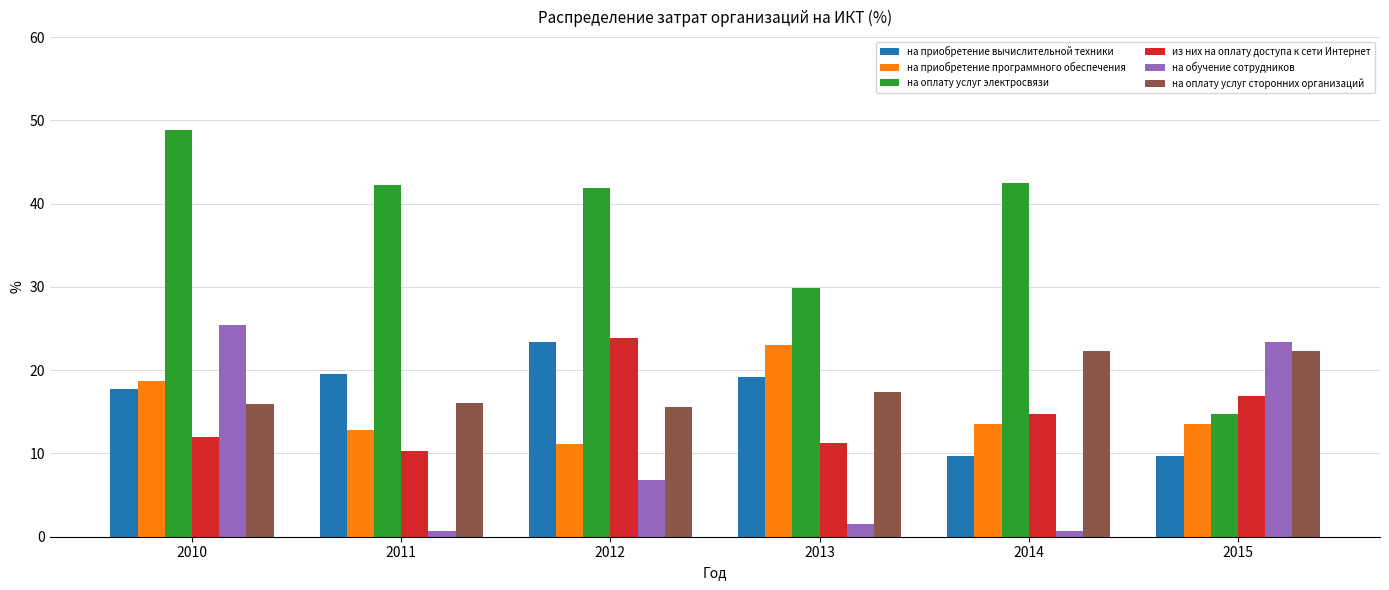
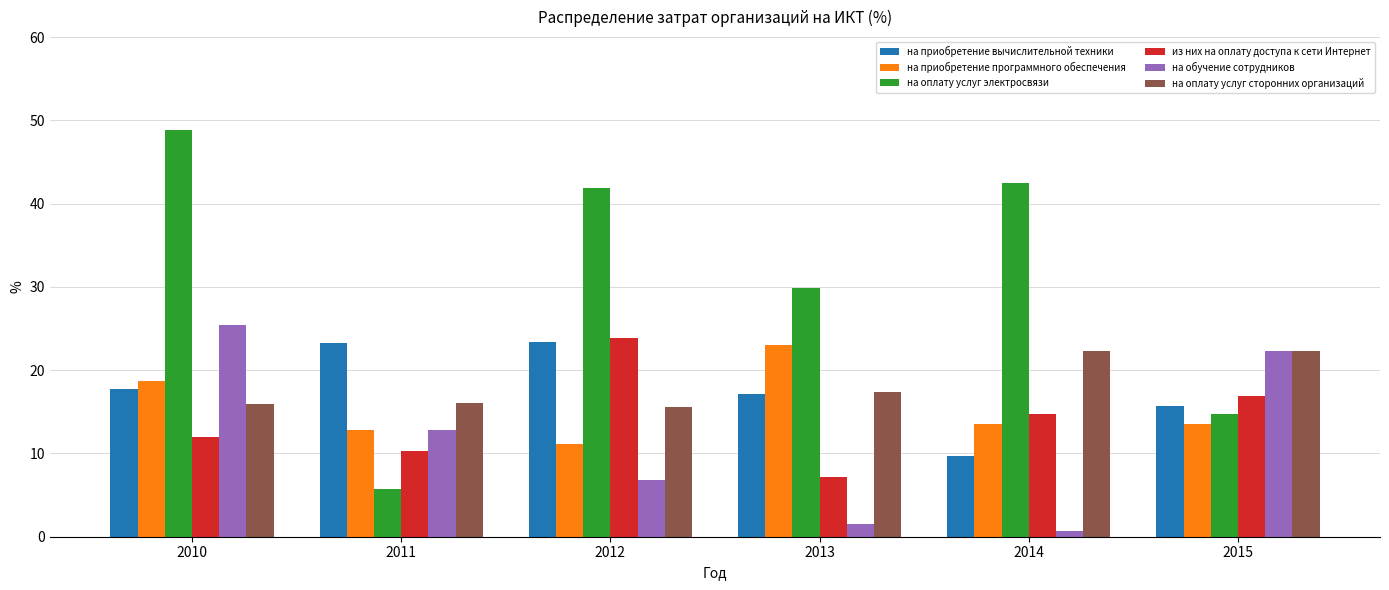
  {
    "на приобретение вычислительной техники": {
      "2010": 18,
-     "2011": 20,
+     "2011": 23,
      "2012": 23,
-     "2013": 19,
+     "2013": 17,
      "2014": 10,
-     "2015": 10
+     "2015": 16
    },
    "на приобретение программного обеспечения": {
      "2010": 19,
      "2011": 13,
      "2012": 11,
      "2013": 23,
      "2014": 14,
      "2015": 14
    },
    "на оплату услуг электросвязи": {
      "2010": 49,
-     "2011": 42,
+     "2011": 6,
      "2012": 42,
      "2013": 30,
      "2014": 42,
      "2015": 15
    },
    "из них на оплату доступа к сети Интернет": {
      "2010": 12,
      "2011": 10,
      "2012": 24,
-     "2013": 11,
+     "2013": 7,
      "2014": 15,
      "2015": 17
    },
    "на обучение сотрудников": {
      "2010": 25,
-     "2011": 1,
+     "2011": 13,
      "2012": 7,
      "2013": 2,
      "2014": 1,
-     "2015": 23
+     "2015": 22
    },
    "на оплату услуг сторонних организаций": {
      "2010": 16,
      "2011": 16,
      "2012": 16,
      "2013": 17,
      "2014": 22,
      "2015": 22
    }
  }
